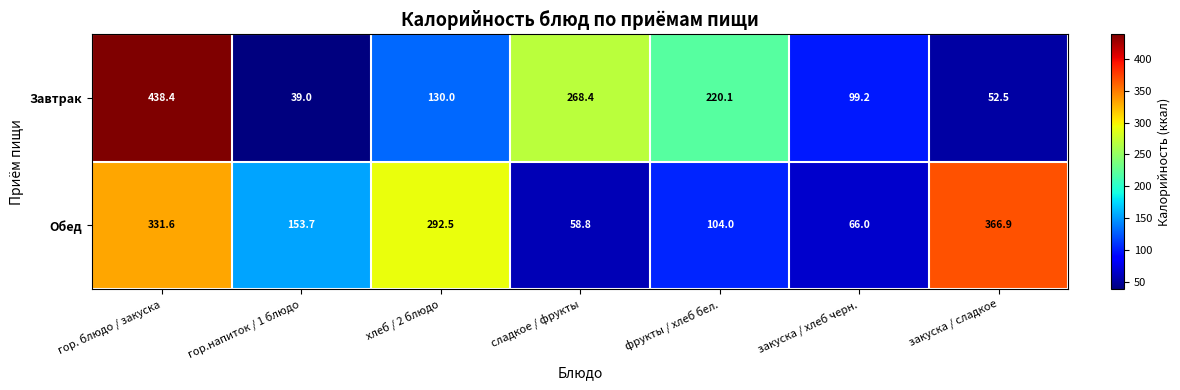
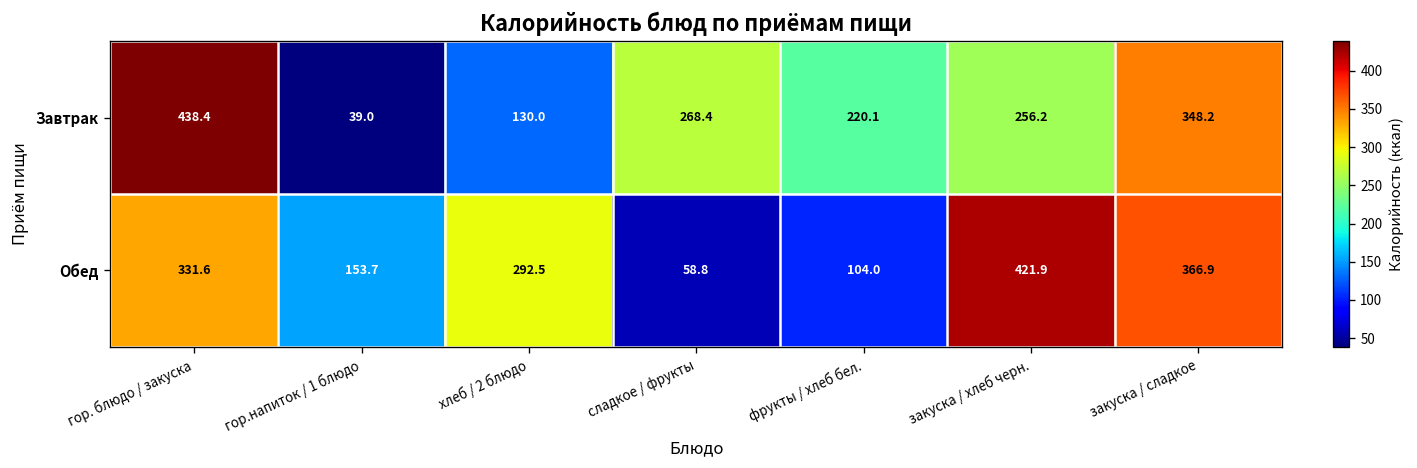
  {
    "Завтрак": {
      "гор. блюдо / закуска": 438.4,
      "гор.напиток / 1 блюдо": 39.0,
      "хлеб / 2 блюдо": 130.0,
      "сладкое / фрукты": 268.4,
      "фрукты / хлеб бел.": 220.1,
-     "закуска / хлеб черн.": 99.2,
-     "закуска / сладкое": 52.5
+     "закуска / хлеб черн.": 256.2,
+     "закуска / сладкое": 348.2
    },
    "Обед": {
      "гор. блюдо / закуска": 331.6,
      "гор.напиток / 1 блюдо": 153.7,
      "хлеб / 2 блюдо": 292.5,
      "сладкое / фрукты": 58.8,
      "фрукты / хлеб бел.": 104.0,
-     "закуска / хлеб черн.": 66.0,
+     "закуска / хлеб черн.": 421.9,
      "закуска / сладкое": 366.9
    }
  }
